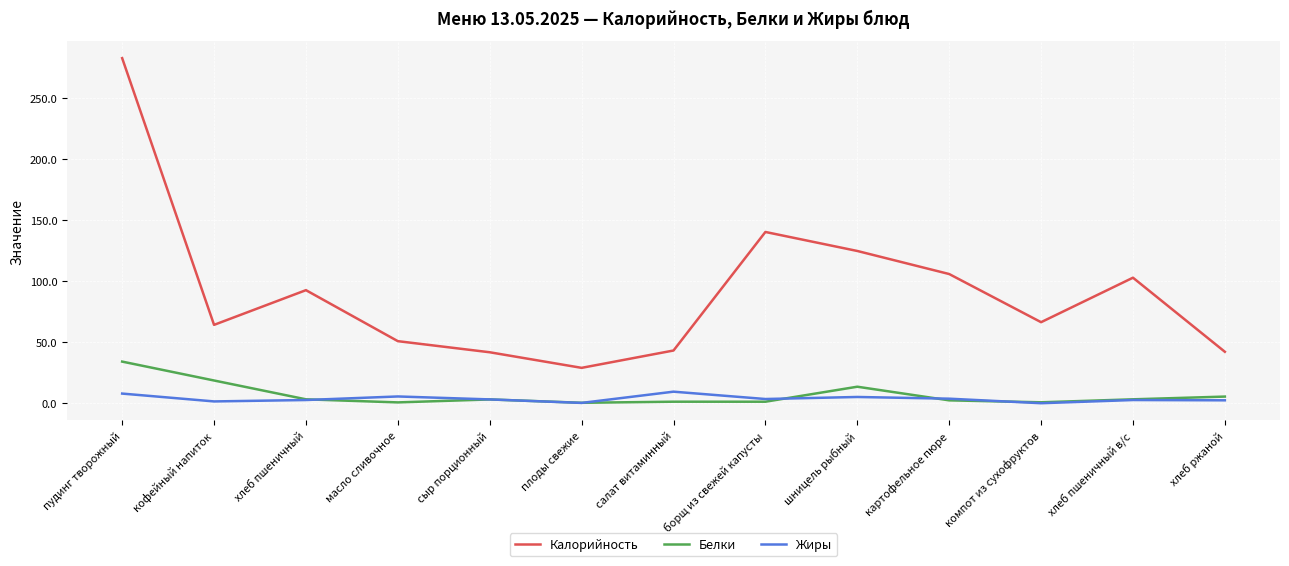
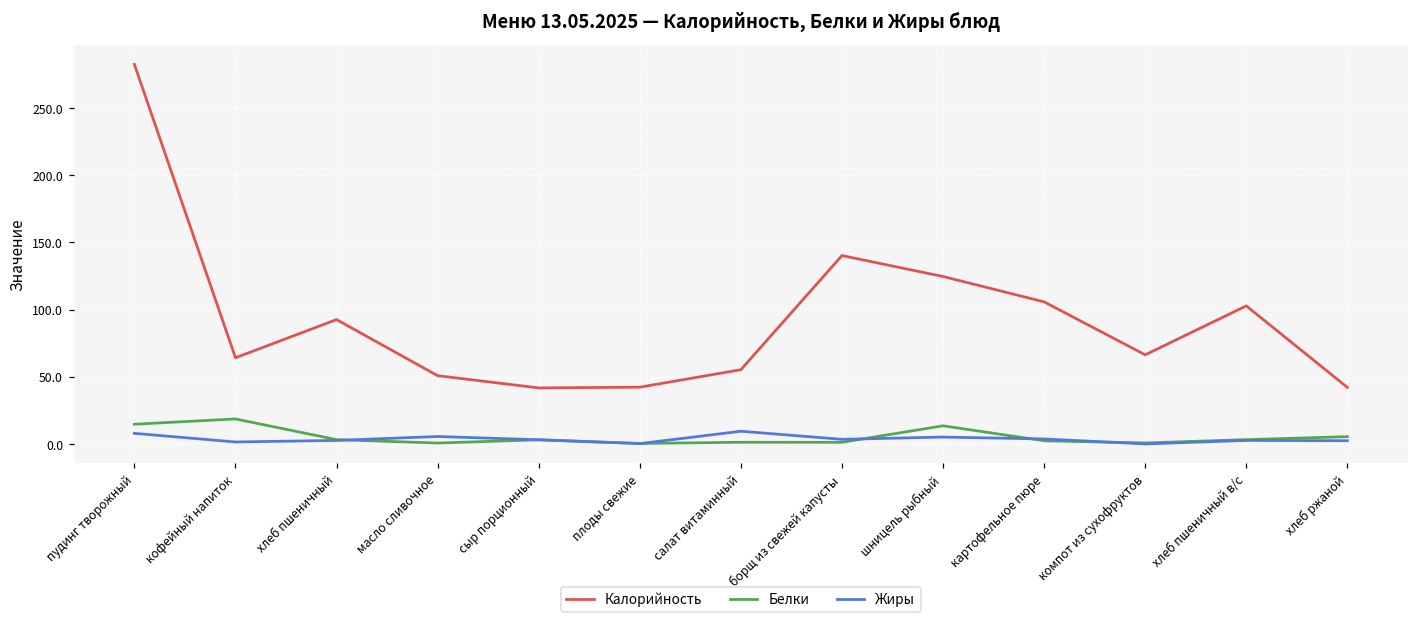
  {
    "Калорийность": {
      "пудинг творожный": 283,
      "кофейный напиток": 64,
      "хлеб пшеничный": 93,
      "масло сливочное": 51,
      "сыр порционный": 42,
-     "плоды свежие": 29,
-     "салат витаминный": 43,
+     "плоды свежие": 42,
+     "салат витаминный": 55,
      "борщ из свежей капусты": 140,
      "шницель рыбный": 125,
      "картофельное пюре": 106,
      "компот из сухофруктов": 66,
      "хлеб пшеничный в/с": 103,
      "хлеб ржаной": 42
    },
    "Белки": {
-     "пудинг творожный": 34,
+     "пудинг творожный": 15,
      "кофейный напиток": 19,
      "масло сливочное": 1,
      "салат витаминный": 1,
      "борщ из свежей капусты": 1,
      "шницель рыбный": 14,
      "хлеб ржаной": 5
    },
    "Жиры": {
      "пудинг творожный": 8,
      "кофейный напиток": 2,
      "масло сливочное": 6,
      "салат витаминный": 10,
      "борщ из свежей капусты": 3,
      "шницель рыбный": 5,
      "хлеб ржаной": 2
    }
  }
